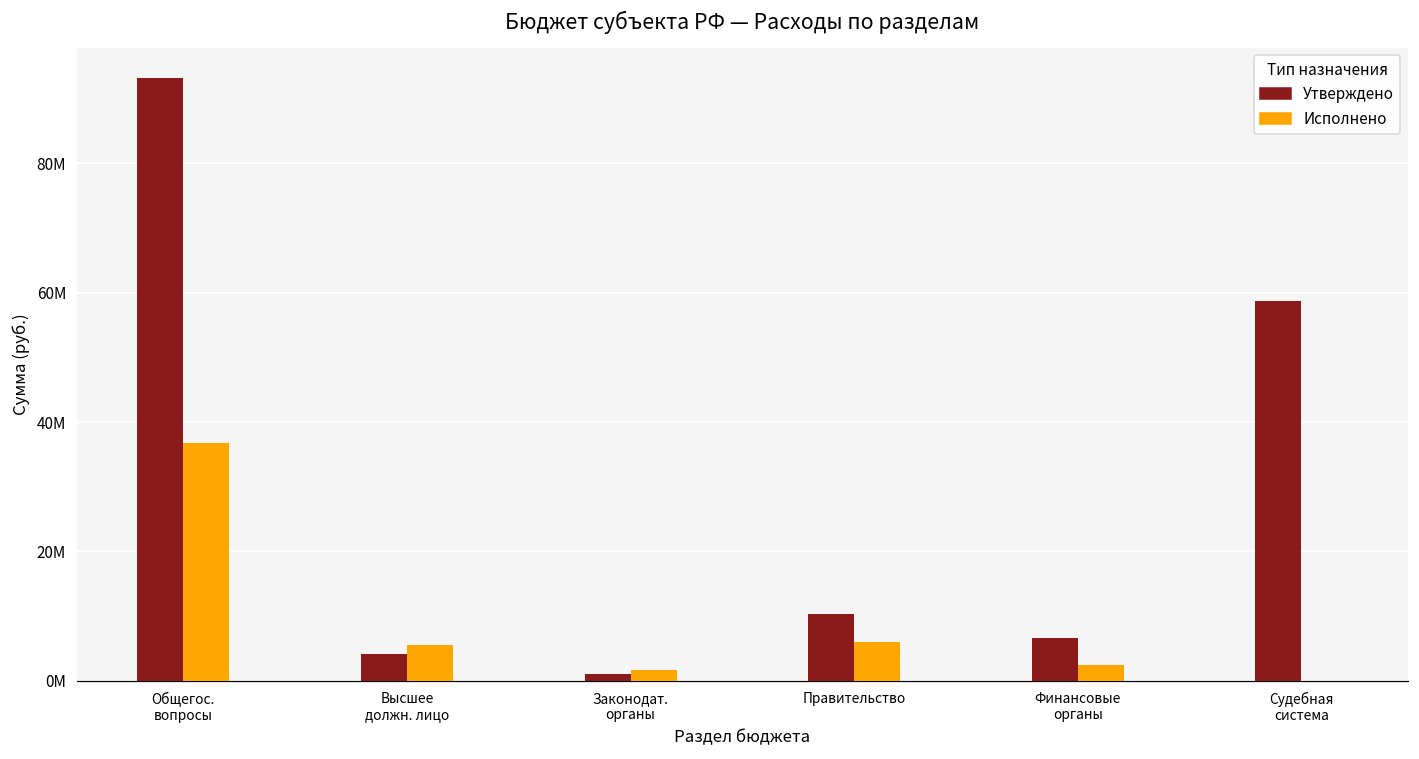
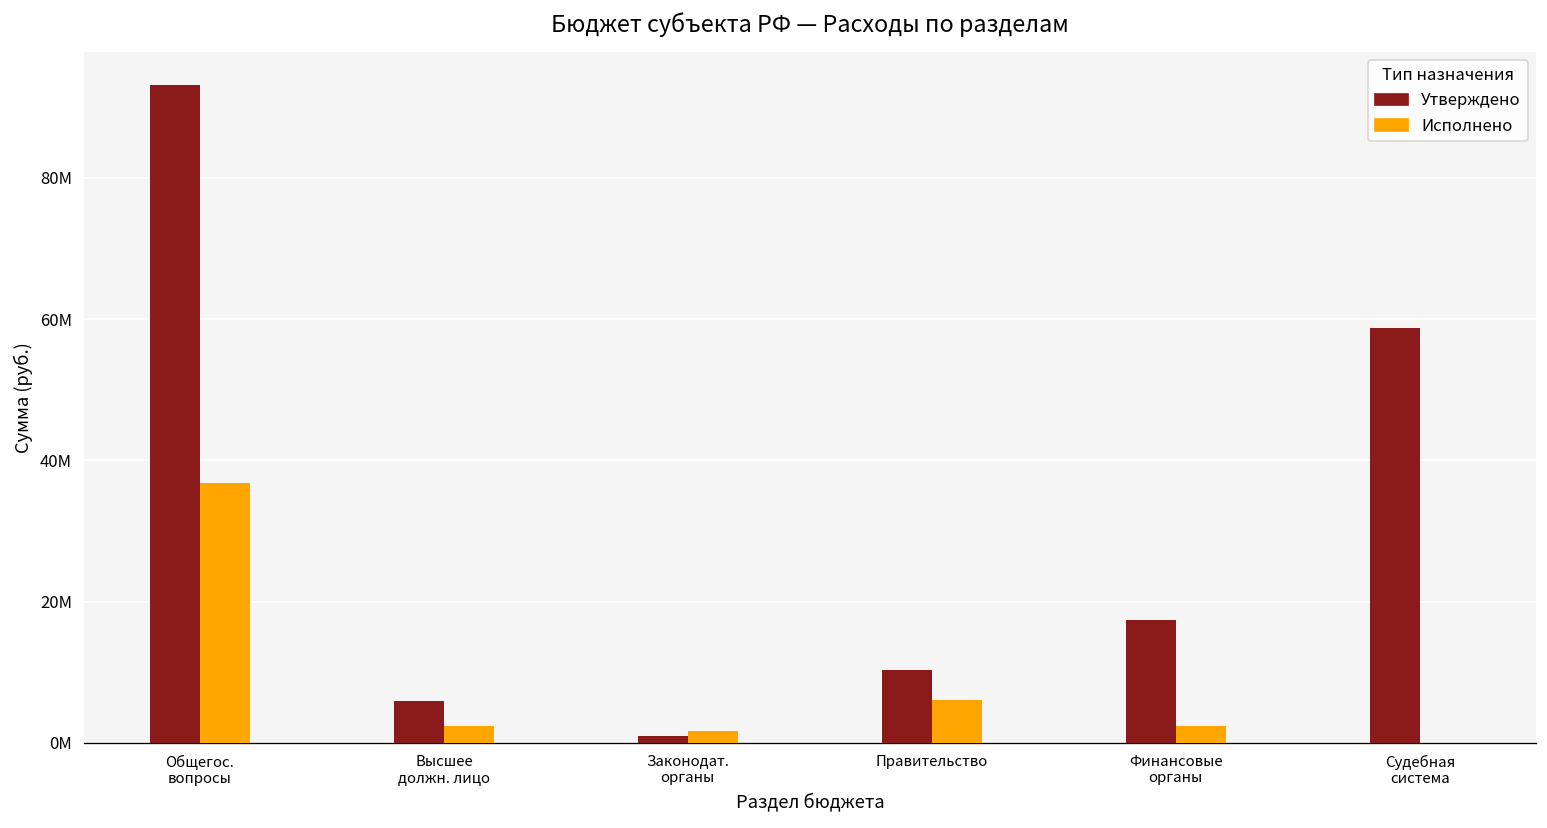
  {
    "Утверждено": {
      "Общегос. вопросы": 93000000,
-     "Высшее должн. лицо": 4000000,
+     "Высшее должн. лицо": 6000000,
      "Законодат. органы": 1000000,
      "Правительство": 10000000,
-     "Финансовые органы": 7000000,
+     "Финансовые органы": 17000000,
      "Судебная система": 59000000
    },
    "Исполнено": {
      "Общегос. вопросы": 37000000,
-     "Высшее должн. лицо": 6000000,
+     "Высшее должн. лицо": 2000000,
      "Законодат. органы": 2000000,
      "Правительство": 6000000,
      "Финансовые органы": 2000000,
      "Судебная система": 0
    }
  }
